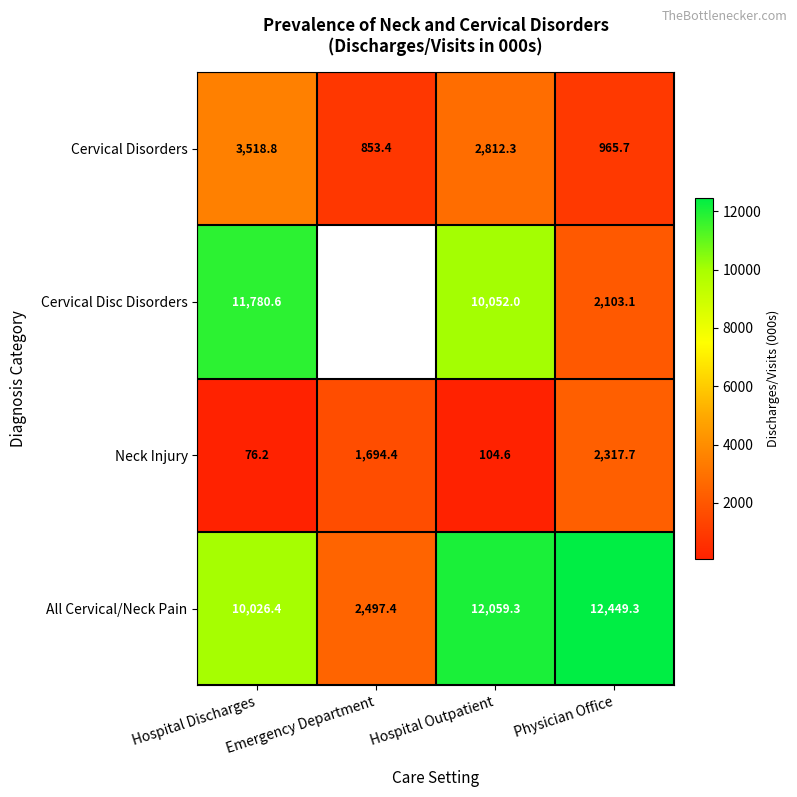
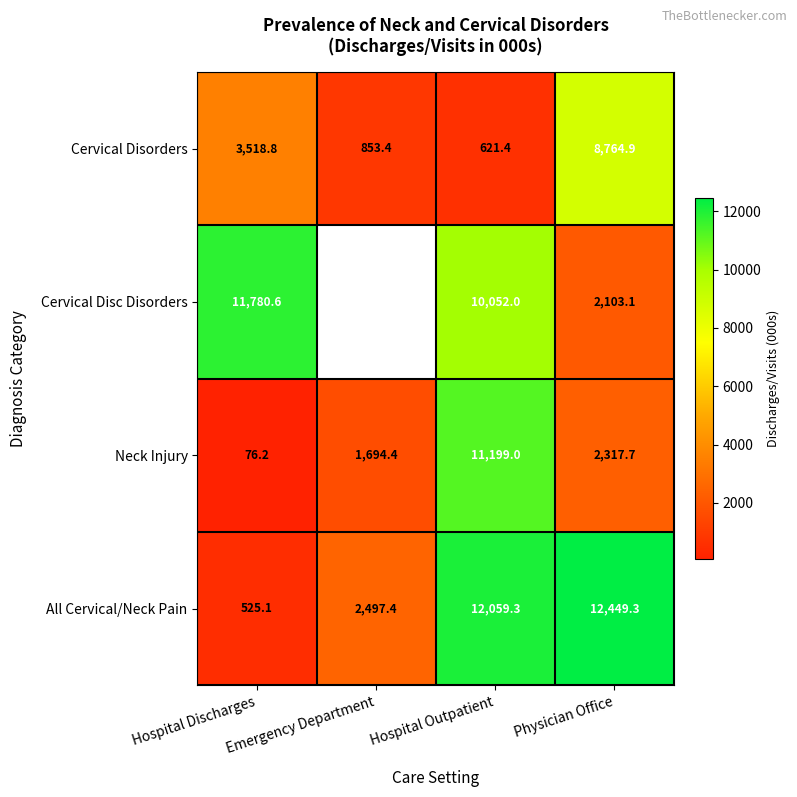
  {
    "Cervical Disorders": {
      "Hospital Discharges": "3,518.8",
      "Emergency Department": "853.4",
-     "Hospital Outpatient": "2,812.3",
-     "Physician Office": "965.7"
+     "Hospital Outpatient": "621.4",
+     "Physician Office": "8,764.9"
    },
    "Cervical Disc Disorders": {
      "Hospital Discharges": "11,780.6",
      "Hospital Outpatient": "10,052.0",
      "Physician Office": "2,103.1"
    },
    "Neck Injury": {
      "Hospital Discharges": "76.2",
      "Emergency Department": "1,694.4",
-     "Hospital Outpatient": "104.6",
+     "Hospital Outpatient": "11,199.0",
      "Physician Office": "2,317.7"
    },
    "All Cervical/Neck Pain": {
-     "Hospital Discharges": "10,026.4",
+     "Hospital Discharges": "525.1",
      "Emergency Department": "2,497.4",
      "Hospital Outpatient": "12,059.3",
      "Physician Office": "12,449.3"
    }
  }
